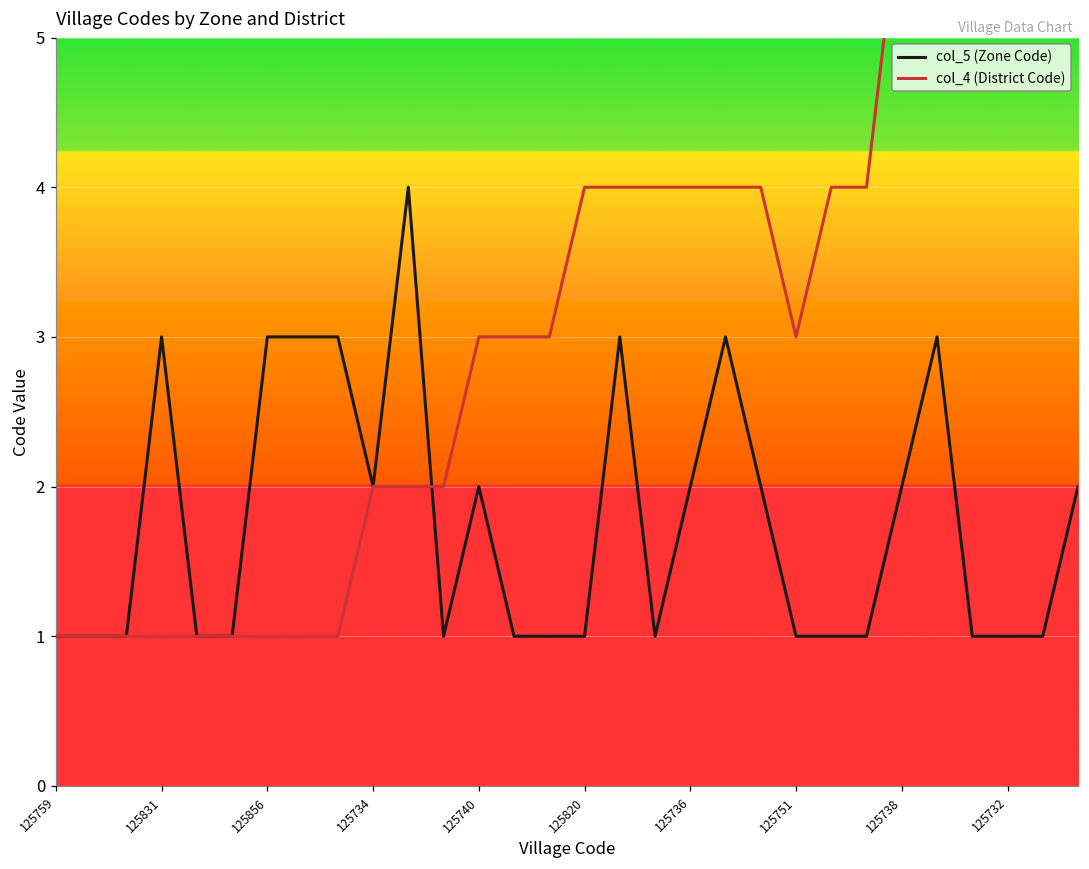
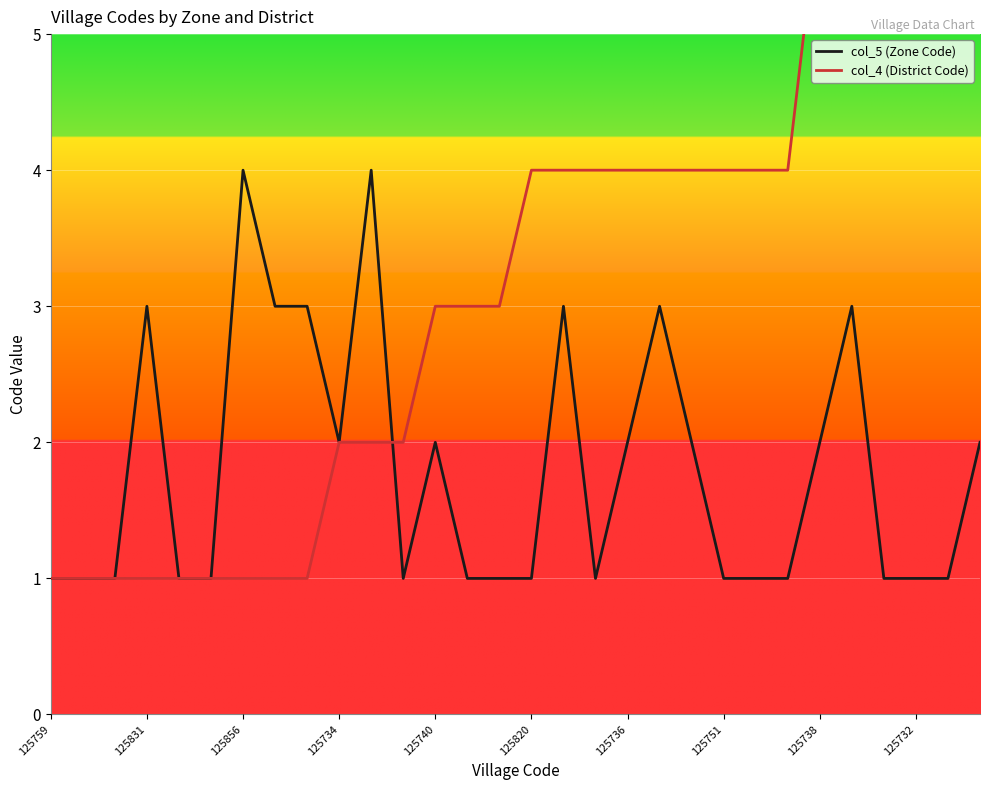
  {
    "col_5 (Zone Code)": {
      "125831": 3,
-     "125856": 3,
+     "125856": 4,
      "125740": 2,
      "125820": 1,
      "125736": 2,
      "125751": 1,
      "125738": 2,
      "125732": 1
    },
    "col_4 (District Code)": {
      "125831": 1,
      "125856": 1,
      "125740": 3,
      "125820": 4,
      "125736": 4,
-     "125751": 3
+     "125751": 4
    }
  }
